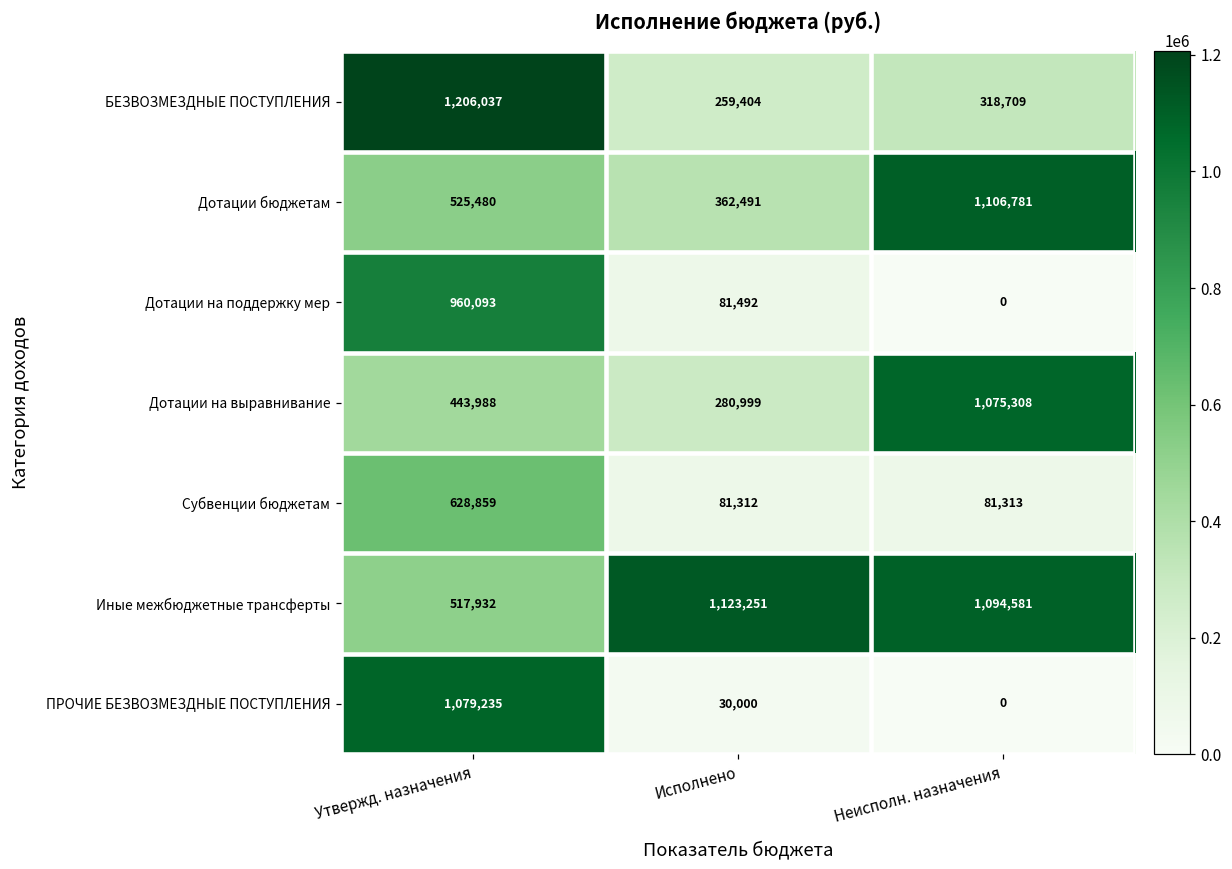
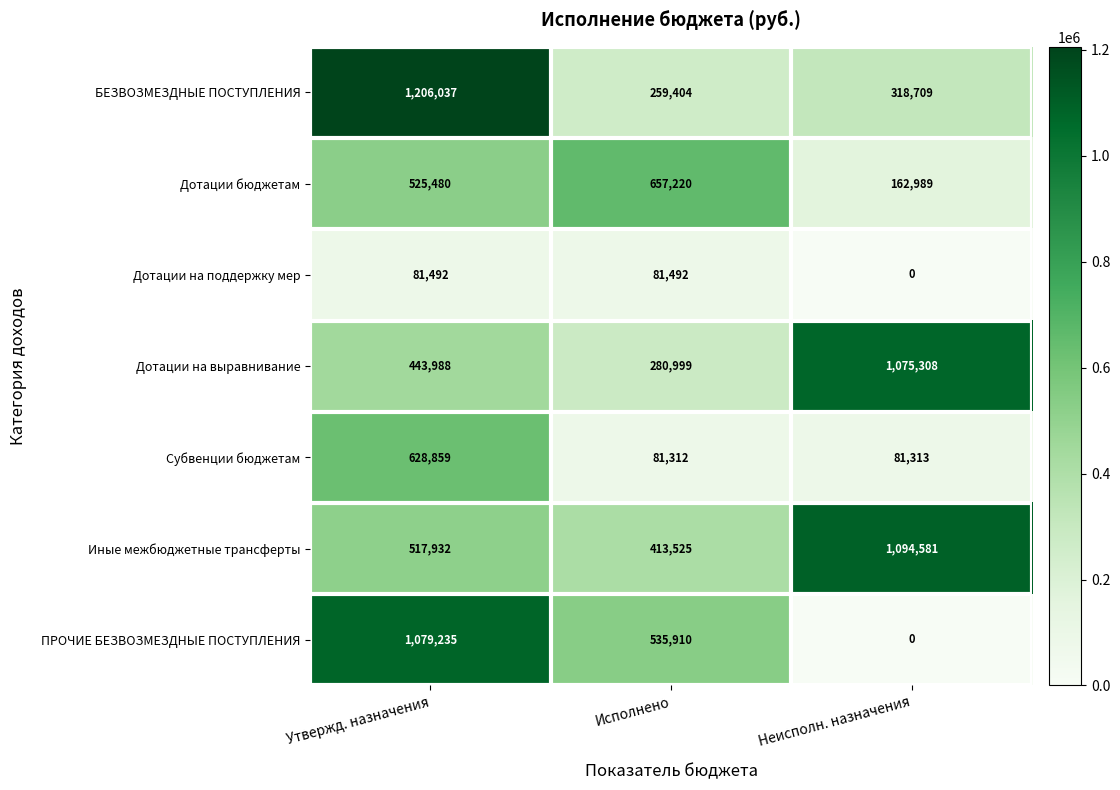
  {
    "БЕЗВОЗМЕЗДНЫЕ ПОСТУПЛЕНИЯ": {
      "Утвержд. назначения": "1,206,037",
      "Исполнено": "259,404",
      "Неисполн. назначения": "318,709"
    },
    "Дотации бюджетам": {
      "Утвержд. назначения": "525,480",
-     "Исполнено": "362,491",
-     "Неисполн. назначения": "1,106,781"
+     "Исполнено": "657,220",
+     "Неисполн. назначения": "162,989"
    },
    "Дотации на поддержку мер": {
-     "Утвержд. назначения": "960,093",
+     "Утвержд. назначения": "81,492",
      "Исполнено": "81,492",
      "Неисполн. назначения": "0"
    },
    "Дотации на выравнивание": {
      "Утвержд. назначения": "443,988",
      "Исполнено": "280,999",
      "Неисполн. назначения": "1,075,308"
    },
    "Субвенции бюджетам": {
      "Утвержд. назначения": "628,859",
      "Исполнено": "81,312",
      "Неисполн. назначения": "81,313"
    },
    "Иные межбюджетные трансферты": {
      "Утвержд. назначения": "517,932",
-     "Исполнено": "1,123,251",
+     "Исполнено": "413,525",
      "Неисполн. назначения": "1,094,581"
    },
    "ПРОЧИЕ БЕЗВОЗМЕЗДНЫЕ ПОСТУПЛЕНИЯ": {
      "Утвержд. назначения": "1,079,235",
-     "Исполнено": "30,000",
+     "Исполнено": "535,910",
      "Неисполн. назначения": "0"
    }
  }
